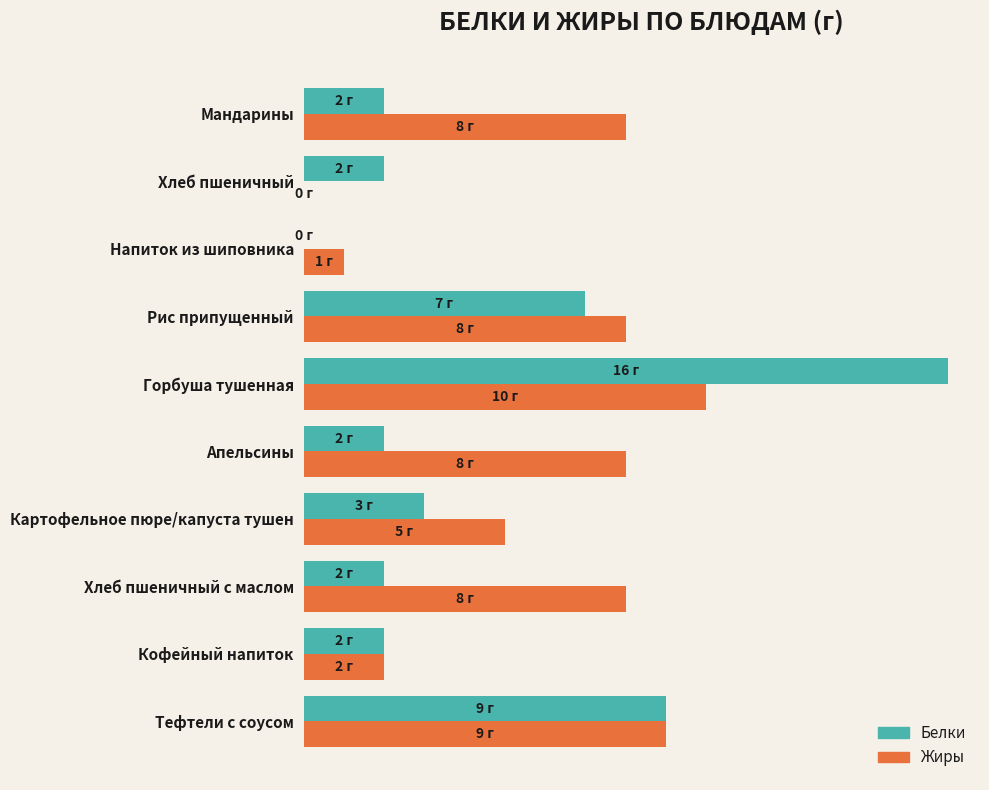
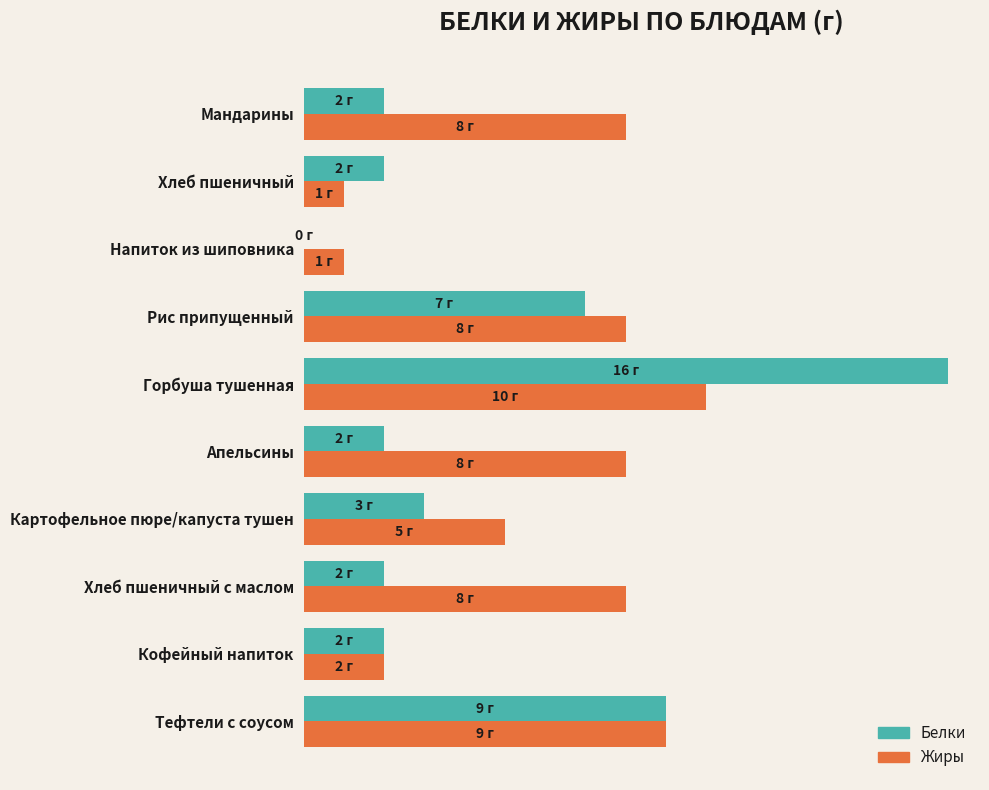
  {
    "Белки": {
      "Мандарины": 2,
      "Хлеб пшеничный": 2,
      "Напиток из шиповника": 0,
      "Рис припущенный": 7,
      "Горбуша тушенная": 16,
      "Апельсины": 2,
      "Картофельное пюре/капуста тушен": 3,
      "Хлеб пшеничный с маслом": 2,
      "Кофейный напиток": 2,
      "Тефтели с соусом": 9
    },
    "Жиры": {
      "Мандарины": 8,
-     "Хлеб пшеничный": 0,
+     "Хлеб пшеничный": 1,
      "Напиток из шиповника": 1,
      "Рис припущенный": 8,
      "Горбуша тушенная": 10,
      "Апельсины": 8,
      "Картофельное пюре/капуста тушен": 5,
      "Хлеб пшеничный с маслом": 8,
      "Кофейный напиток": 2,
      "Тефтели с соусом": 9
    }
  }
